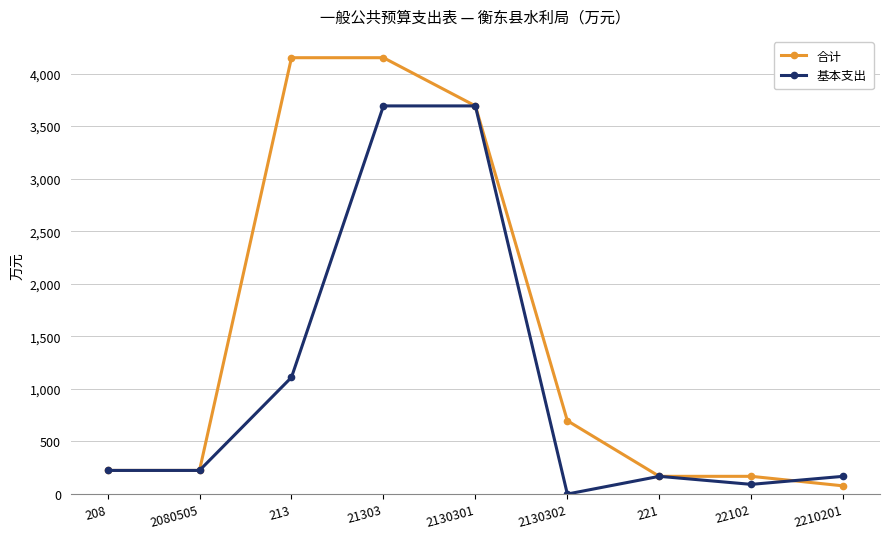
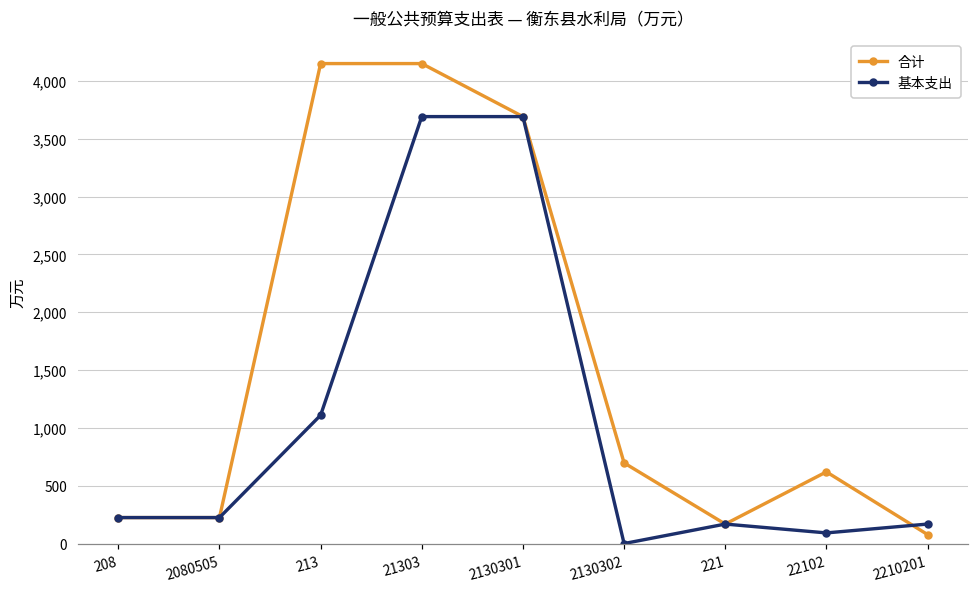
  {
    "合计": {
      "213": "4,150",
      "21303": "4,150",
      "2130302": "700",
-     "22102": "170",
+     "22102": "620",
      "2210201": "80"
    },
    "基本支出": {
      "213": "1,110",
      "21303": "3,690",
      "2130302": "0",
      "22102": "90",
      "2210201": "170"
    }
  }
